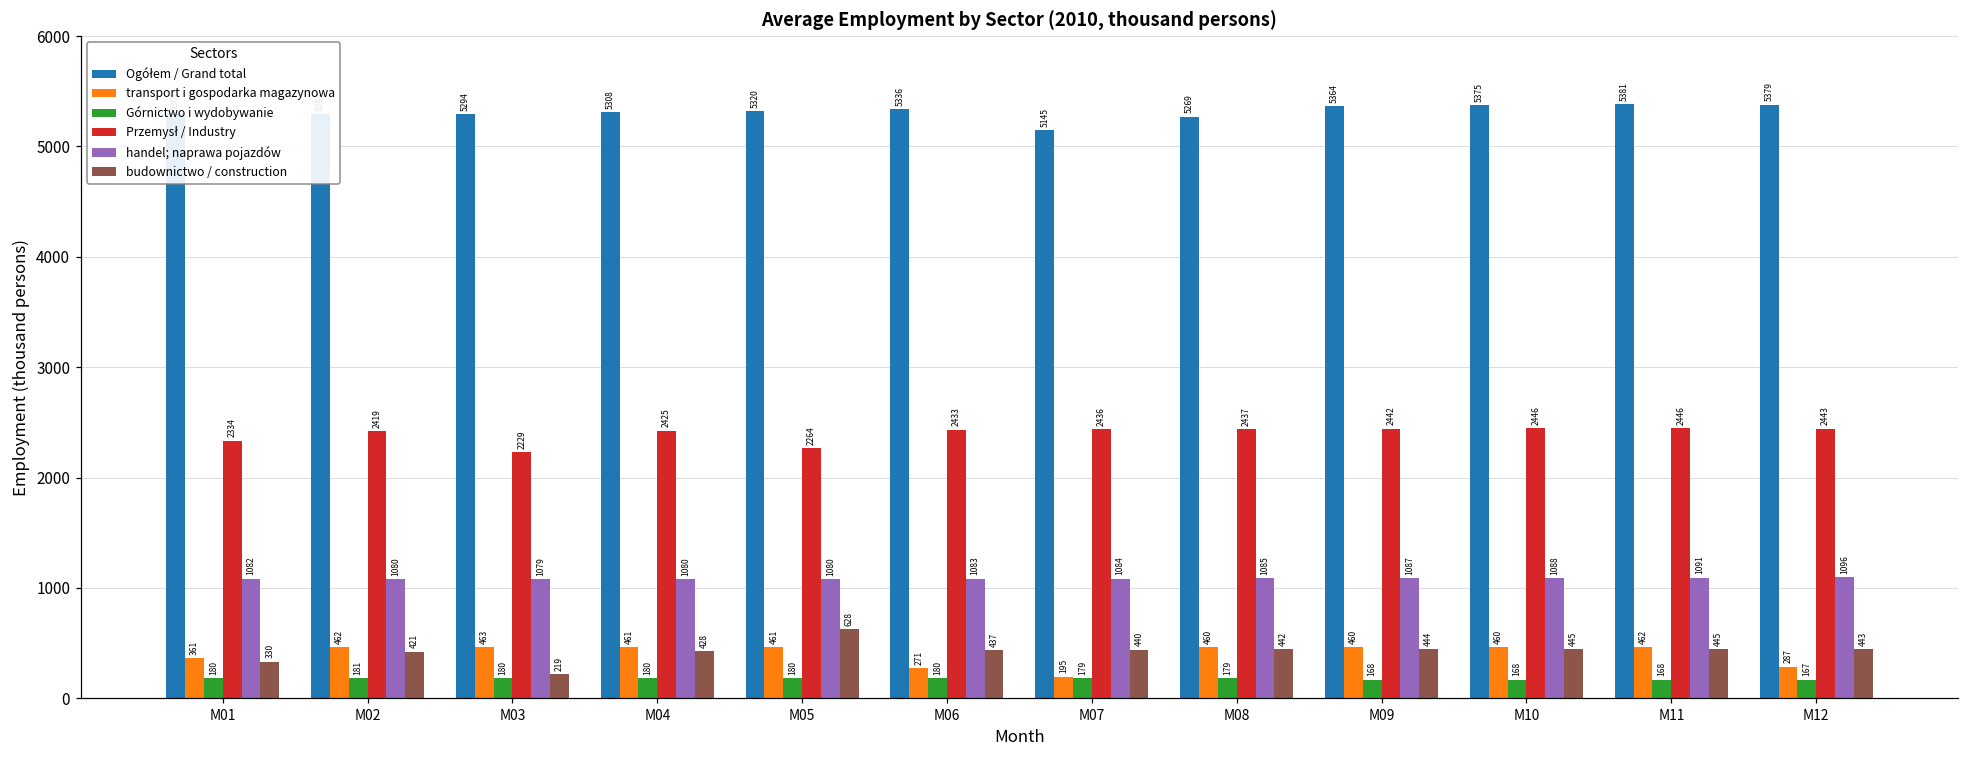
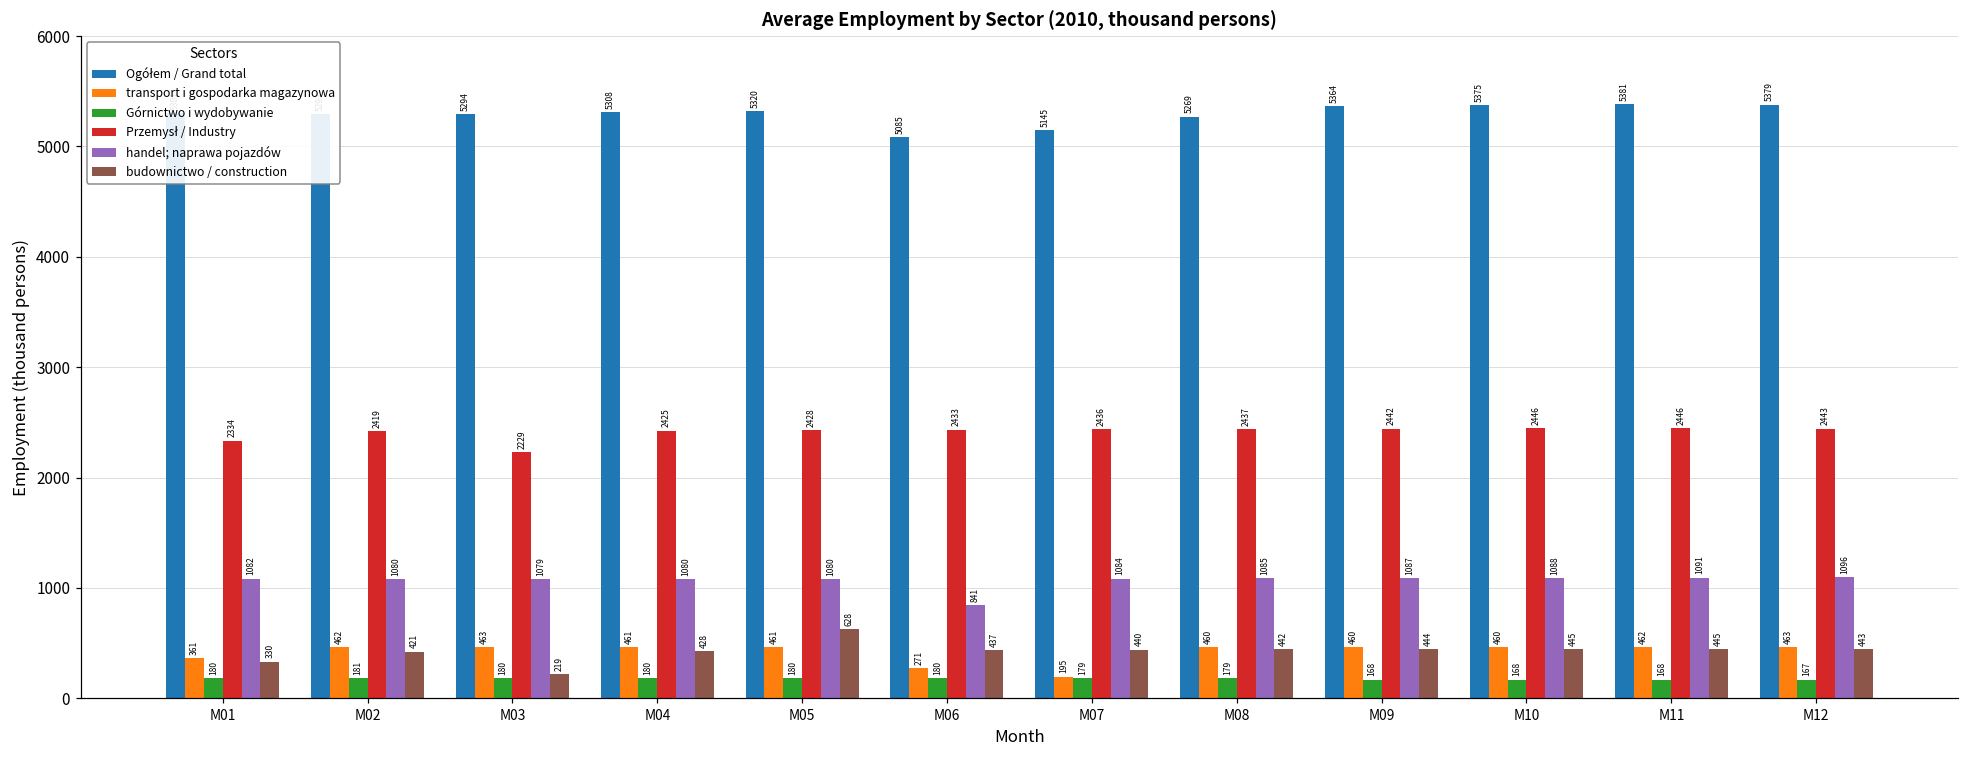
  {
    "Ogółem / Grand total": {
      "M03": 5294,
      "M04": 5308,
      "M05": 5320,
-     "M06": 5336,
+     "M06": 5085,
      "M07": 5145,
      "M08": 5269,
      "M09": 5364,
      "M10": 5375,
      "M11": 5381,
      "M12": 5379
    },
    "transport i gospodarka magazynowa": {
      "M01": 361,
      "M02": 462,
      "M03": 463,
      "M04": 461,
      "M05": 461,
      "M06": 271,
      "M07": 195,
      "M08": 460,
      "M09": 460,
      "M10": 460,
      "M11": 462,
-     "M12": 287
+     "M12": 463
    },
    "Górnictwo i wydobywanie": {
      "M01": 180,
      "M02": 181,
      "M03": 180,
      "M04": 180,
      "M05": 180,
      "M06": 180,
      "M07": 179,
      "M08": 179,
      "M09": 168,
      "M10": 168,
      "M11": 168,
      "M12": 167
    },
    "Przemysł / Industry": {
      "M01": 2334,
      "M02": 2419,
      "M03": 2229,
      "M04": 2425,
-     "M05": 2264,
+     "M05": 2428,
      "M06": 2433,
      "M07": 2436,
      "M08": 2437,
      "M09": 2442,
      "M10": 2446,
      "M11": 2446,
      "M12": 2443
    },
    "handel; naprawa pojazdów": {
      "M01": 1082,
      "M02": 1080,
      "M03": 1079,
      "M04": 1080,
      "M05": 1080,
-     "M06": 1083,
+     "M06": 841,
      "M07": 1084,
      "M08": 1085,
      "M09": 1087,
      "M10": 1088,
      "M11": 1091,
      "M12": 1096
    },
    "budownictwo / construction": {
      "M01": 330,
      "M02": 421,
      "M03": 219,
      "M04": 428,
      "M05": 628,
      "M06": 437,
      "M07": 440,
      "M08": 442,
      "M09": 444,
      "M10": 445,
      "M11": 445,
      "M12": 443
    }
  }
